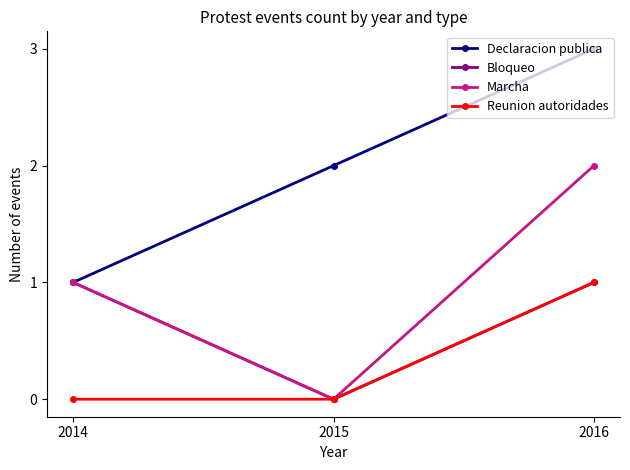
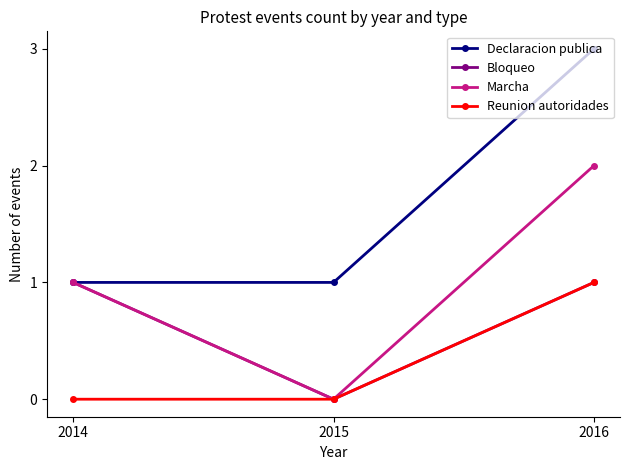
  {
    "Declaracion publica": {
-     "2015": 2
+     "2015": 1
    },
    "Marcha": {
      "2016": 2
    },
    "Reunion autoridades": {
      "2014": 0
    }
  }
